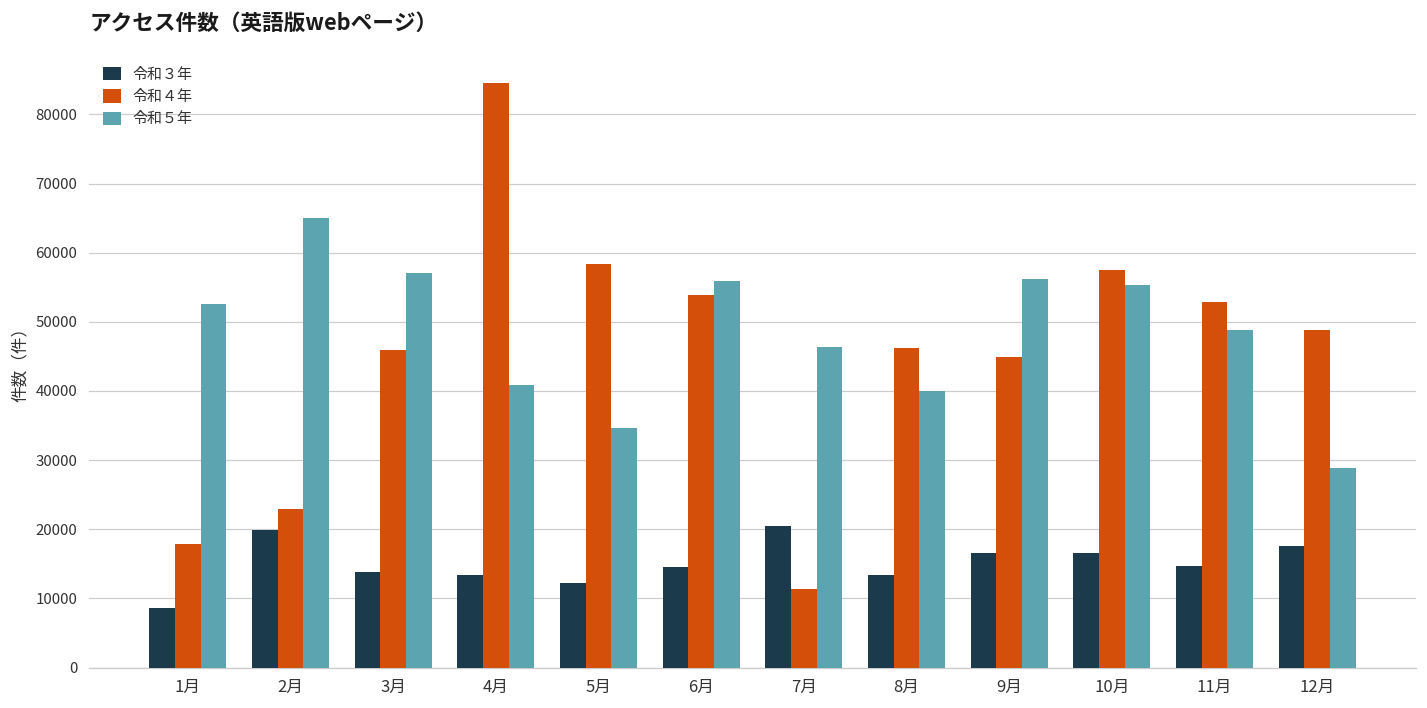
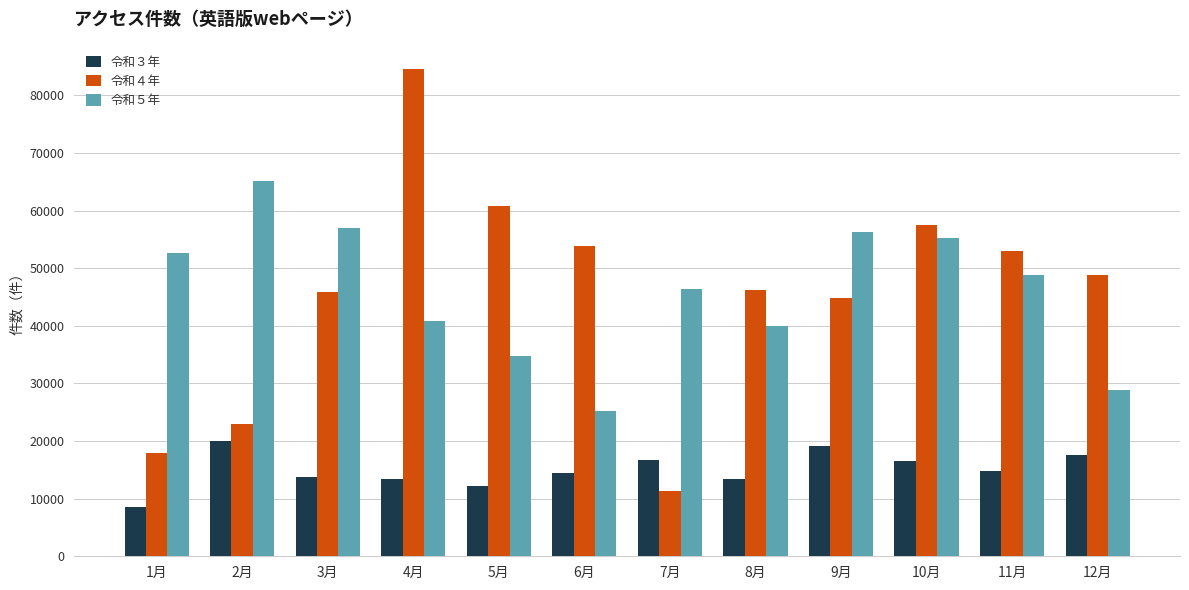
  {
    "令和３年": {
      "1月": 9000,
      "2月": 20000,
      "3月": 14000,
      "4月": 13000,
      "5月": 12000,
      "6月": 14000,
-     "7月": 20000,
+     "7月": 17000,
      "8月": 13000,
-     "9月": 17000,
+     "9月": 19000,
      "10月": 17000,
      "11月": 15000,
      "12月": 18000
    },
    "令和４年": {
      "1月": 18000,
      "2月": 23000,
      "3月": 46000,
      "4月": 85000,
-     "5月": 58000,
+     "5月": 61000,
      "6月": 54000,
      "7月": 11000,
      "8月": 46000,
      "9月": 45000,
      "10月": 57000,
      "11月": 53000,
      "12月": 49000
    },
    "令和５年": {
      "1月": 53000,
      "2月": 65000,
      "3月": 57000,
      "4月": 41000,
      "5月": 35000,
-     "6月": 56000,
+     "6月": 25000,
      "7月": 46000,
      "8月": 40000,
      "9月": 56000,
      "10月": 55000,
      "11月": 49000,
      "12月": 29000
    }
  }
